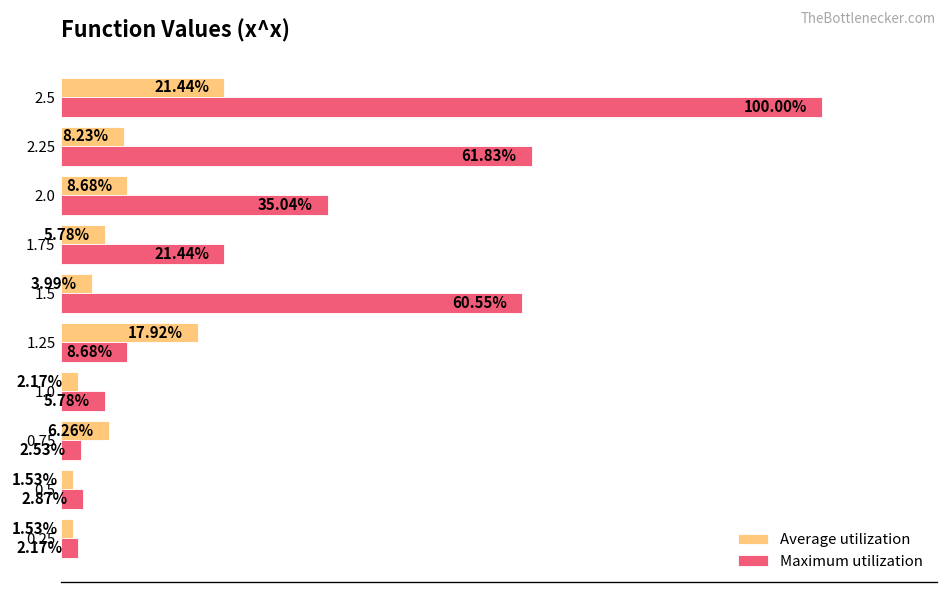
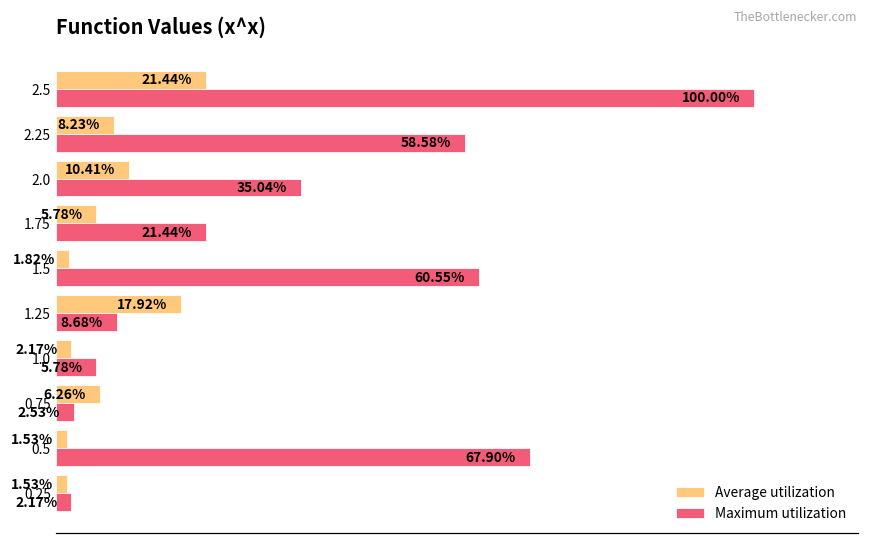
  {
    "Average utilization": {
      "2.5": "21.44%",
      "2.25": "8.23%",
-     "2.0": "8.68%",
+     "2.0": "10.41%",
      "1.75": "5.78%",
-     "1.5": "3.99%",
+     "1.5": "1.82%",
      "1.25": "17.92%",
      "1.0": "2.17%",
      "0.75": "6.26%",
      "0.5": "1.53%",
      "0.25": "1.53%"
    },
    "Maximum utilization": {
      "2.5": "100.00%",
-     "2.25": "61.83%",
+     "2.25": "58.58%",
      "2.0": "35.04%",
      "1.75": "21.44%",
      "1.5": "60.55%",
      "1.25": "8.68%",
      "1.0": "5.78%",
      "0.75": "2.53%",
-     "0.5": "2.87%",
+     "0.5": "67.90%",
      "0.25": "2.17%"
    }
  }
